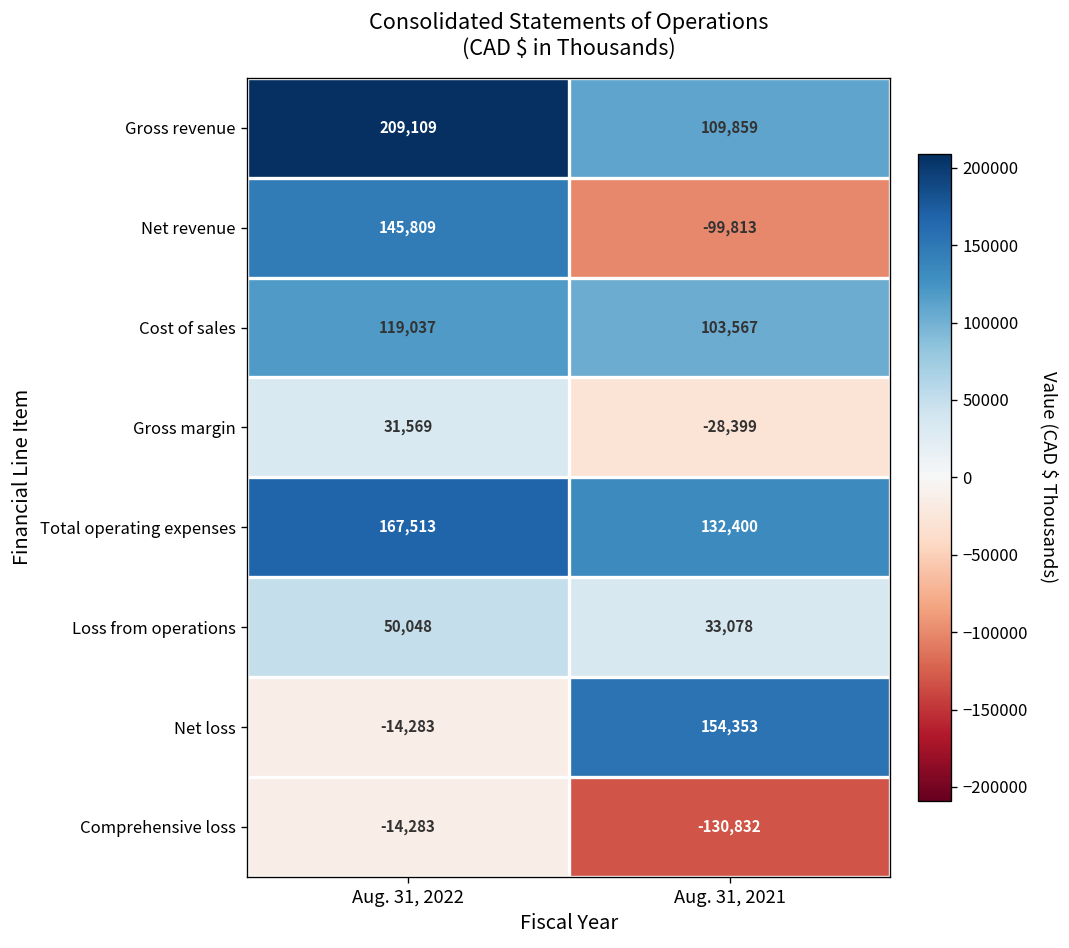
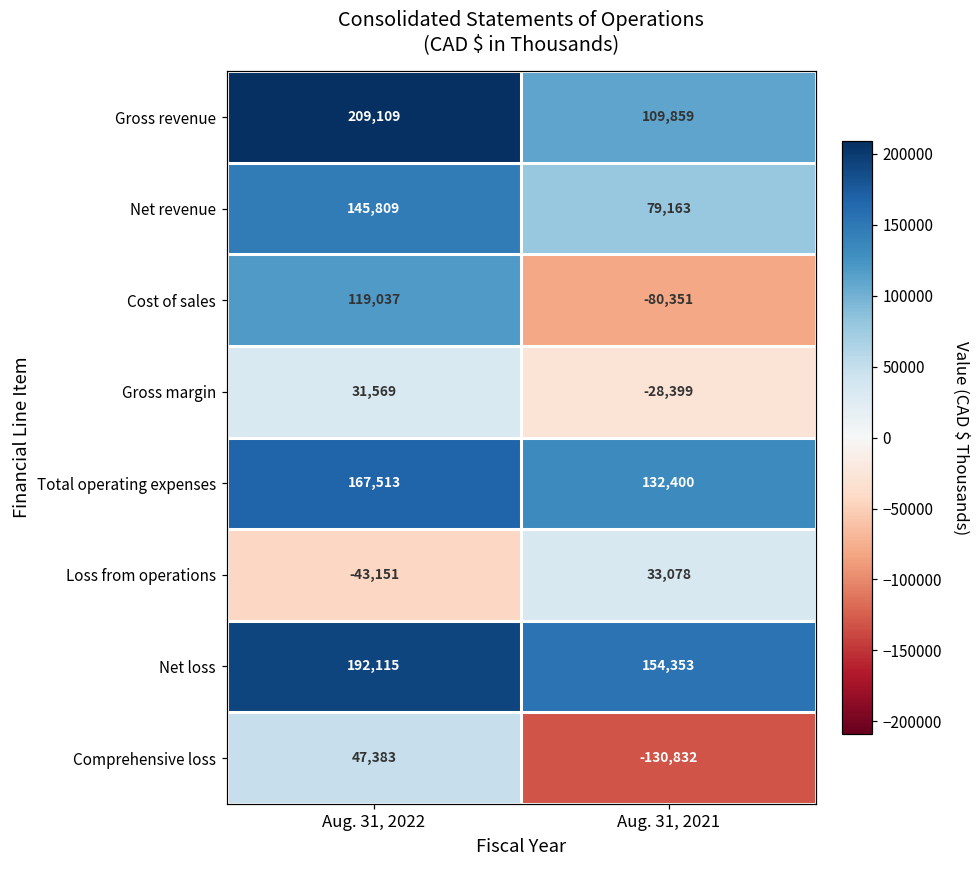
  {
    "Gross revenue": {
      "Aug. 31, 2022": "209,109",
      "Aug. 31, 2021": "109,859"
    },
    "Net revenue": {
      "Aug. 31, 2022": "145,809",
-     "Aug. 31, 2021": "-99,813"
+     "Aug. 31, 2021": "79,163"
    },
    "Cost of sales": {
      "Aug. 31, 2022": "119,037",
-     "Aug. 31, 2021": "103,567"
+     "Aug. 31, 2021": "-80,351"
    },
    "Gross margin": {
      "Aug. 31, 2022": "31,569",
      "Aug. 31, 2021": "-28,399"
    },
    "Total operating expenses": {
      "Aug. 31, 2022": "167,513",
      "Aug. 31, 2021": "132,400"
    },
    "Loss from operations": {
-     "Aug. 31, 2022": "50,048",
+     "Aug. 31, 2022": "-43,151",
      "Aug. 31, 2021": "33,078"
    },
    "Net loss": {
-     "Aug. 31, 2022": "-14,283",
+     "Aug. 31, 2022": "192,115",
      "Aug. 31, 2021": "154,353"
    },
    "Comprehensive loss": {
-     "Aug. 31, 2022": "-14,283",
+     "Aug. 31, 2022": "47,383",
      "Aug. 31, 2021": "-130,832"
    }
  }
